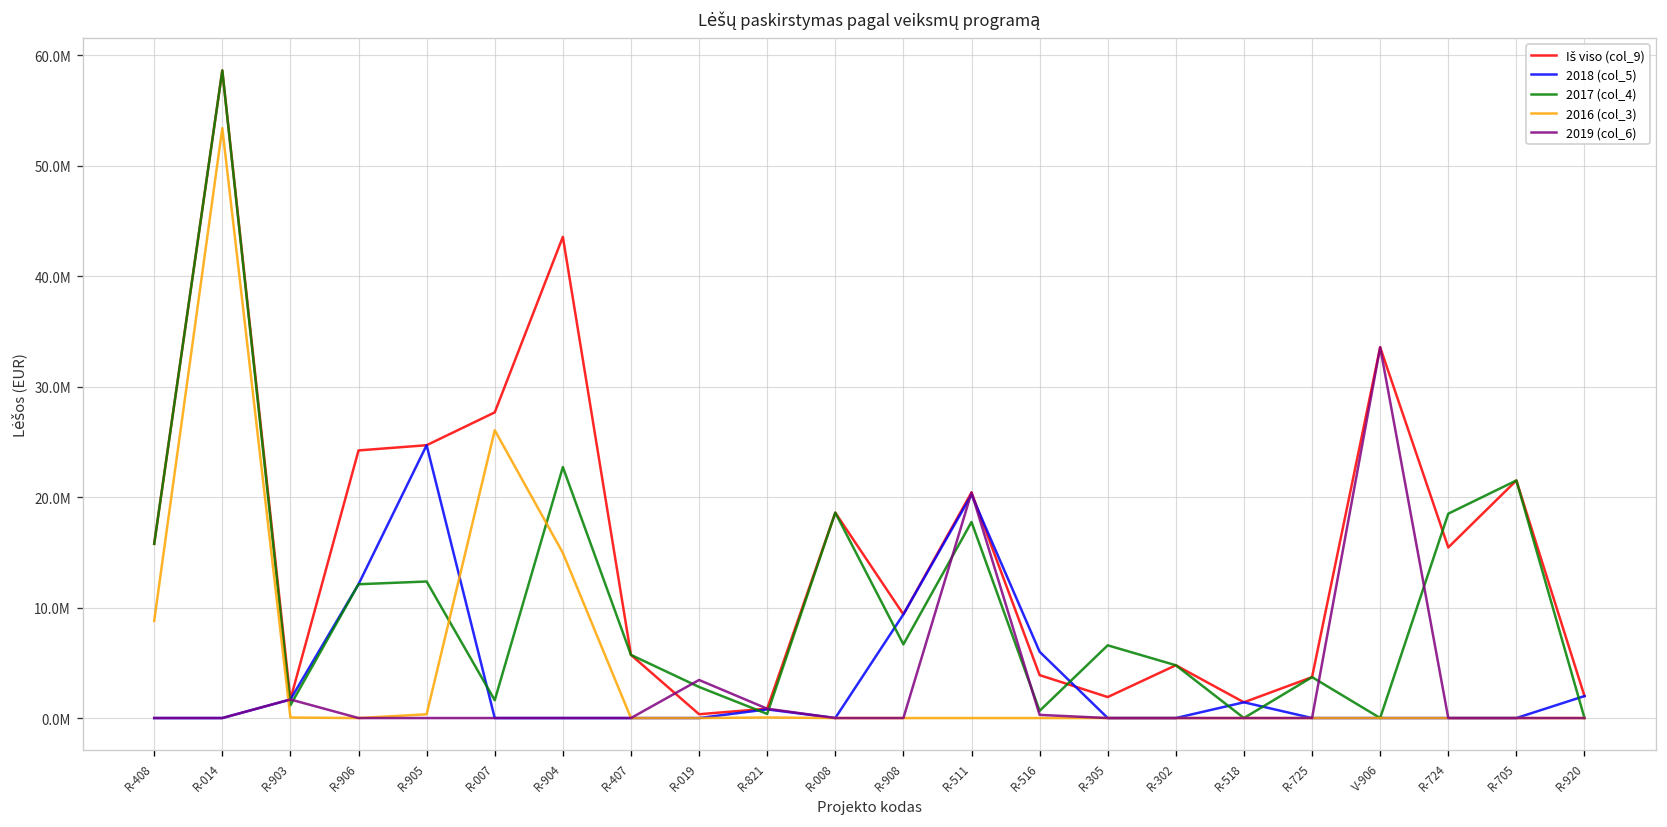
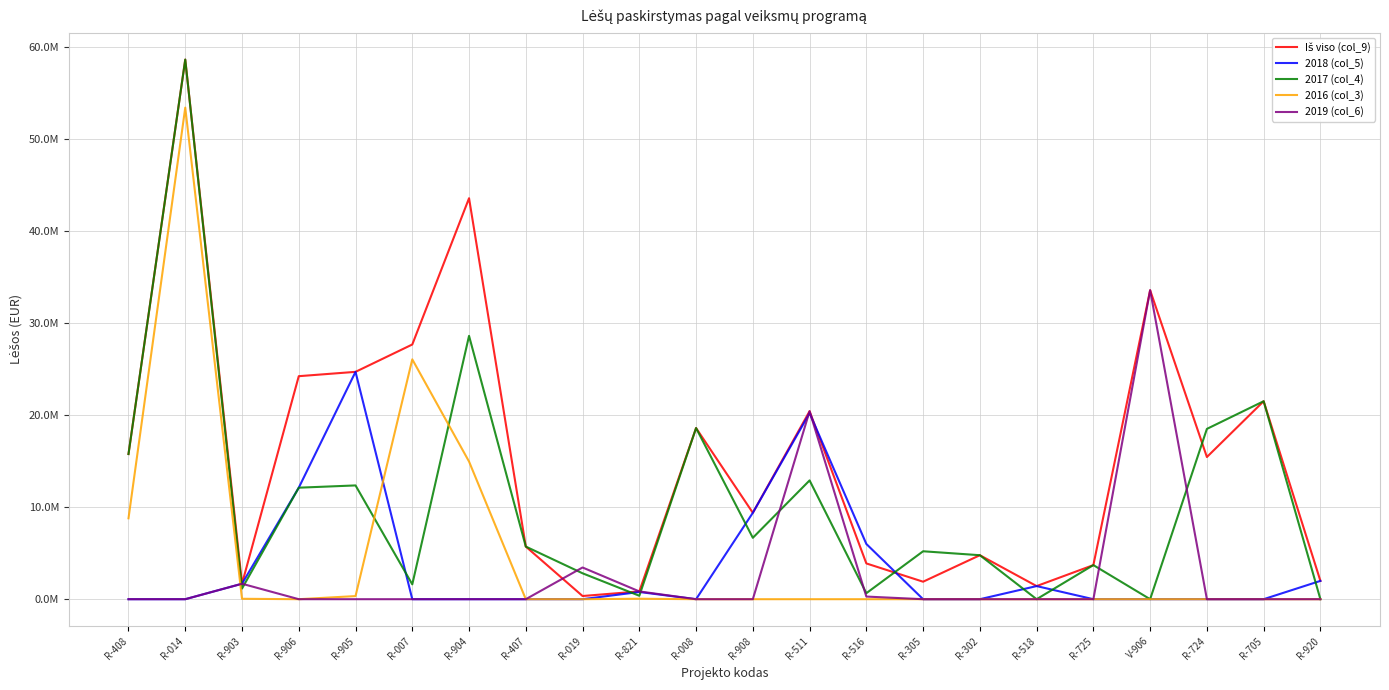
  {
    "Iš viso (col_9)": {
      "R-906": 24000000,
      "R-007": 28000000,
      "R-904": 44000000,
      "R-019": 0,
      "R-516": 4000000,
      "R-305": 2000000,
      "R-724": 15000000
    },
    "2018 (col_5)": {
      "R-516": 6000000
    },
    "2017 (col_4)": {
      "R-903": 1000000,
      "R-905": 12000000,
      "R-007": 2000000,
-     "R-904": 23000000,
+     "R-904": 29000000,
      "R-019": 3000000,
      "R-821": 0,
      "R-908": 7000000,
-     "R-511": 18000000,
+     "R-511": 13000000,
      "R-516": 1000000,
-     "R-305": 7000000,
+     "R-305": 5000000,
      "R-724": 19000000
    },
    "2016 (col_3)": {
      "R-408": 9000000,
      "R-014": 53000000,
      "R-903": 0,
      "R-905": 0,
      "R-007": 26000000,
      "R-904": 15000000,
      "R-821": 0,
      "R-511": 0,
      "R-516": 0
    },
    "2019 (col_6)": {
      "R-905": 0,
      "R-019": 3000000,
      "R-516": 0
    }
  }
